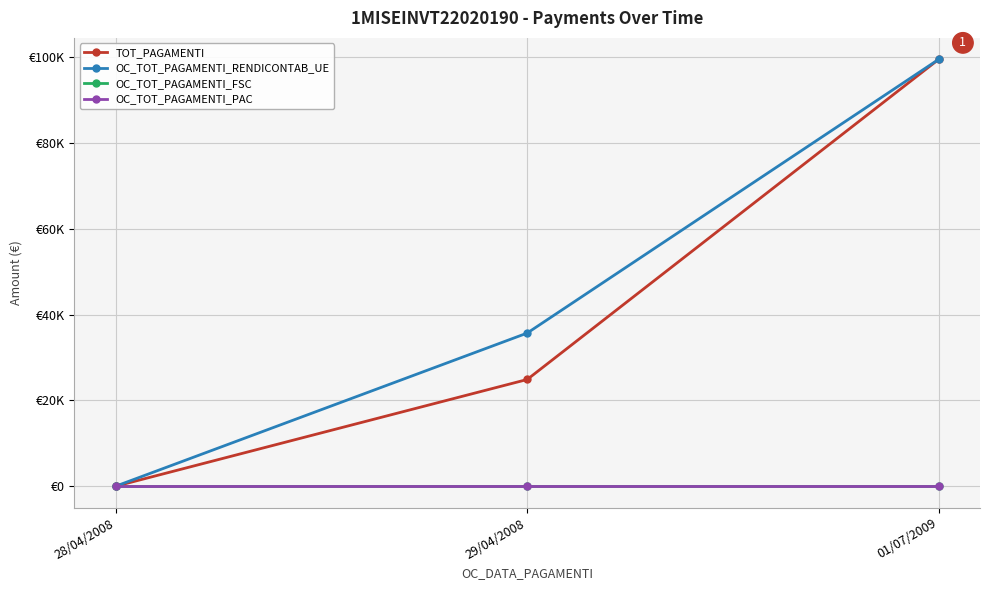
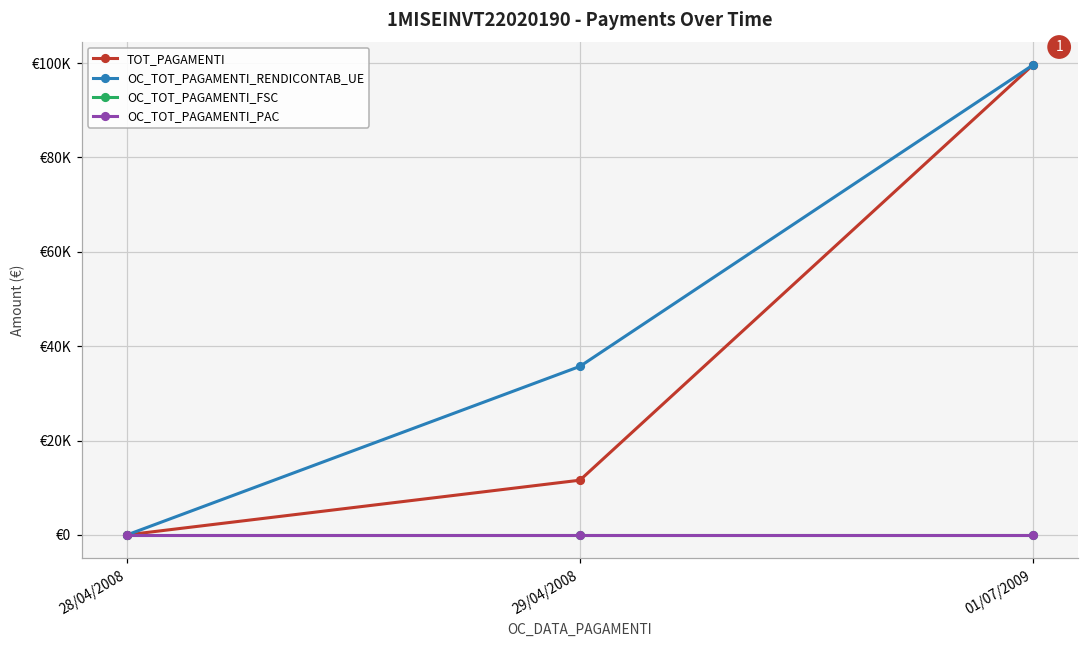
  {
    "TOT_PAGAMENTI": {
-     "29/04/2008": "€25000"
+     "29/04/2008": "€12000"
    },
    "OC_TOT_PAGAMENTI_RENDICONTAB_UE": {
      "29/04/2008": "€36000"
    },
    "OC_TOT_PAGAMENTI_PAC": {
      "29/04/2008": "€0",
      "01/07/2009": "€0"
    }
  }
